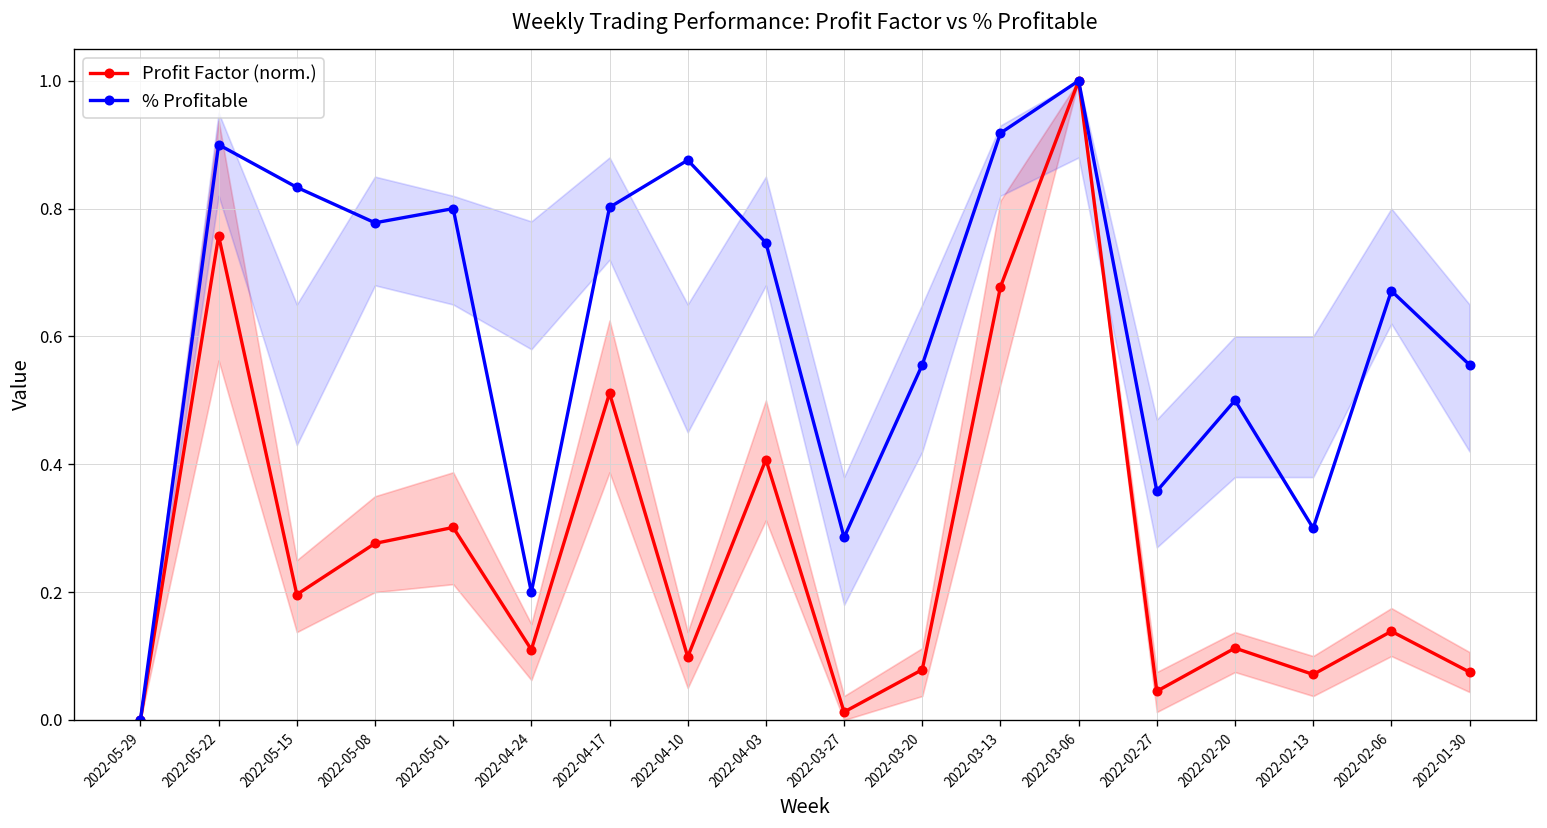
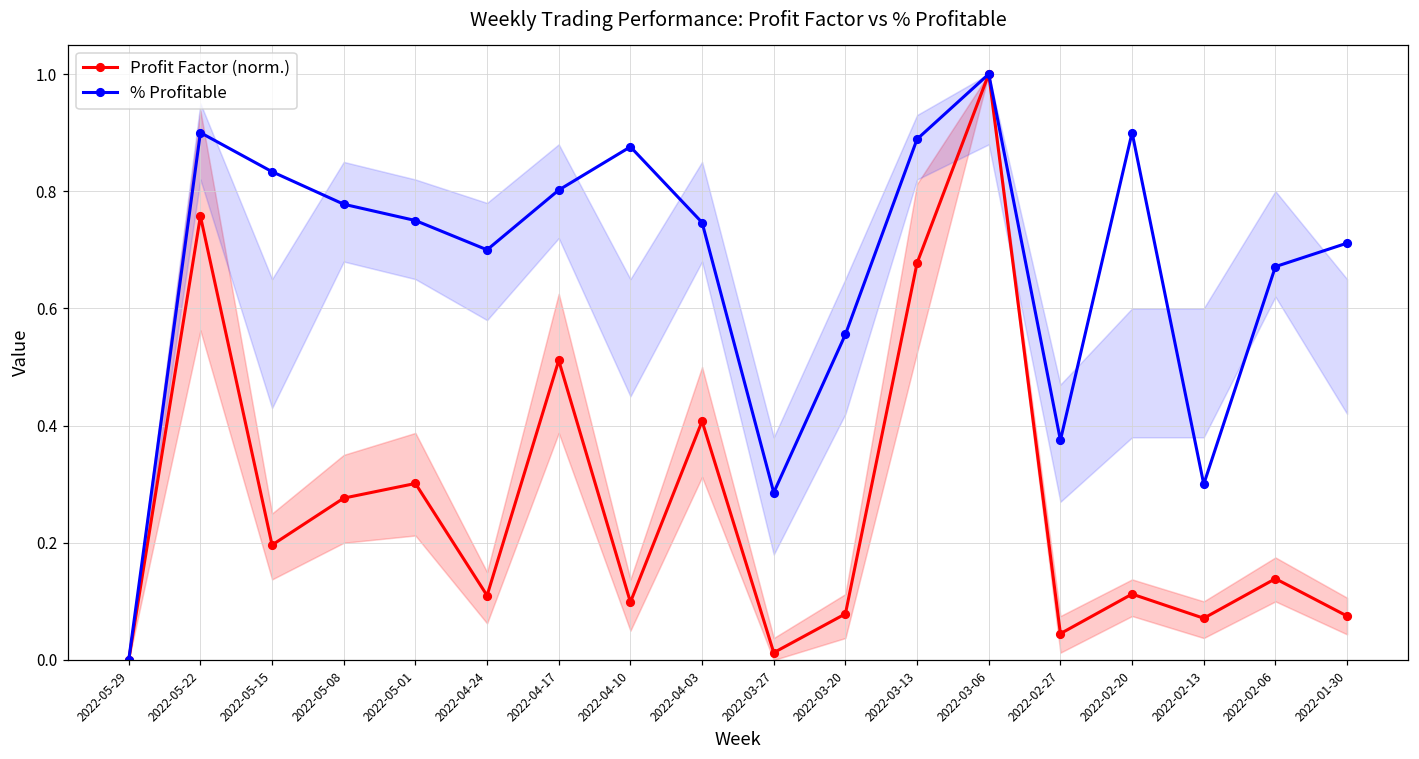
  {
    "Profit Factor (norm.)": {
      "2022-05-22": 0.76,
      "2022-05-15": 0.20,
      "2022-05-08": 0.28,
      "2022-05-01": 0.30,
      "2022-04-24": 0.11,
      "2022-04-17": 0.51,
      "2022-04-10": 0.10,
      "2022-04-03": 0.41,
      "2022-03-27": 0.01,
      "2022-03-20": 0.08,
      "2022-03-13": 0.68,
      "2022-02-27": 0.05,
      "2022-02-20": 0.11,
      "2022-02-13": 0.07,
      "2022-02-06": 0.14,
      "2022-01-30": 0.08
    },
    "% Profitable": {
      "2022-05-22": 0.90,
      "2022-05-15": 0.83,
      "2022-05-08": 0.78,
-     "2022-05-01": 0.80,
-     "2022-04-24": 0.2,
+     "2022-05-01": 0.75,
+     "2022-04-24": 0.7,
      "2022-04-17": 0.80,
      "2022-04-10": 0.88,
      "2022-04-03": 0.75,
      "2022-03-27": 0.29,
      "2022-03-20": 0.56,
-     "2022-03-13": 0.92,
-     "2022-02-27": 0.36,
-     "2022-02-20": 0.5,
+     "2022-03-13": 0.89,
+     "2022-02-27": 0.38,
+     "2022-02-20": 0.9,
      "2022-02-13": 0.30,
      "2022-02-06": 0.67,
-     "2022-01-30": 0.56
+     "2022-01-30": 0.71
    }
  }
